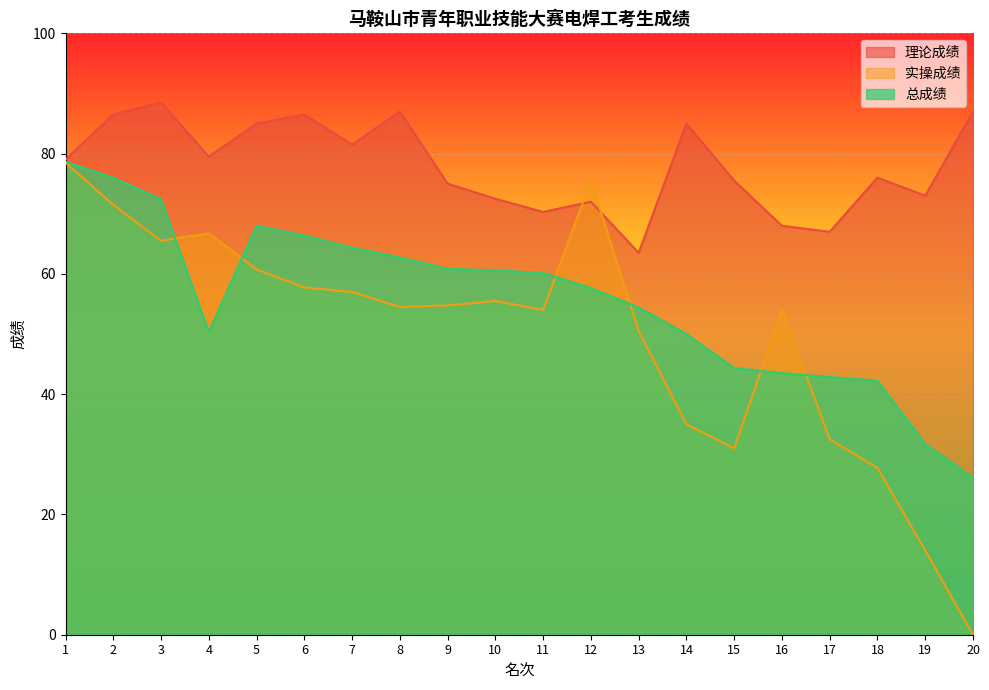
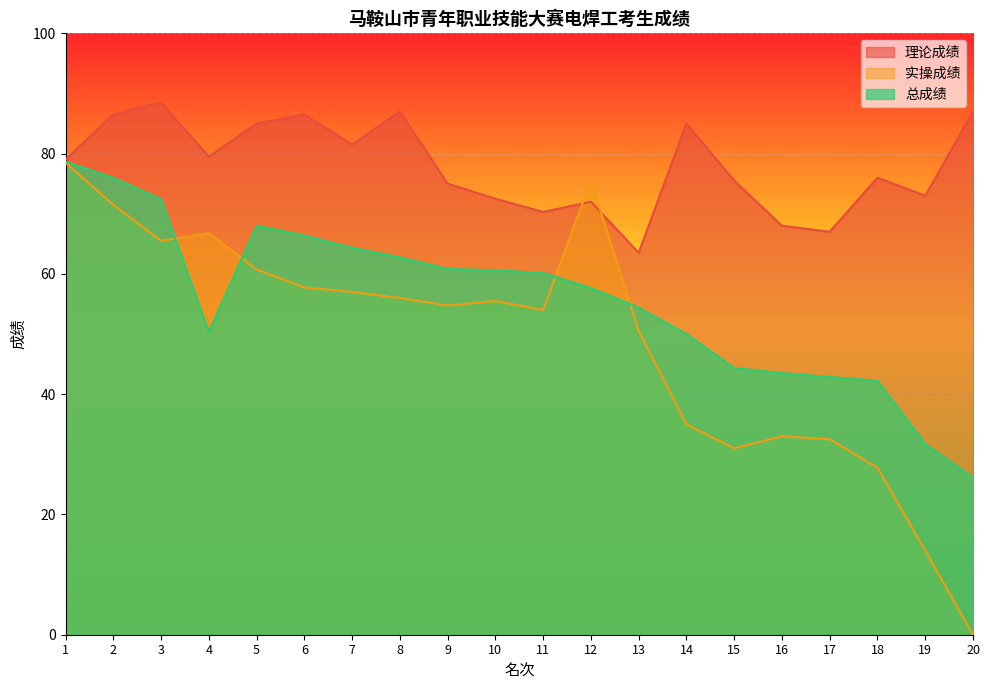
  {
    "理论成绩": {
      "2": 87,
      "3": 89,
      "4": 80,
      "5": 85,
      "6": 87,
      "7": 82,
      "8": 87,
      "9": 75,
      "10": 73,
      "11": 70,
      "12": 72,
      "13": 64,
      "14": 85,
      "15": 76,
      "16": 68,
      "17": 67,
      "18": 76,
      "19": 73,
      "20": 87
    },
    "实操成绩": {
      "2": 72,
      "3": 66,
      "4": 67,
      "5": 61,
      "6": 58,
      "7": 57,
-     "8": 55,
+     "8": 56,
      "9": 55,
      "10": 56,
      "11": 54,
      "12": 76,
      "13": 51,
      "14": 35,
      "15": 31,
-     "16": 54,
+     "16": 33,
      "17": 33,
      "18": 28,
      "19": 14,
      "20": 0
    },
    "总成绩": {
      "2": 76,
      "3": 72,
      "4": 50,
      "5": 68,
      "6": 66,
      "7": 64,
      "8": 63,
      "9": 61,
      "10": 61,
      "11": 60,
      "12": 58,
      "13": 54,
      "14": 50,
      "15": 44,
      "16": 44,
      "17": 43,
      "18": 42,
      "19": 32,
      "20": 26
    }
  }
